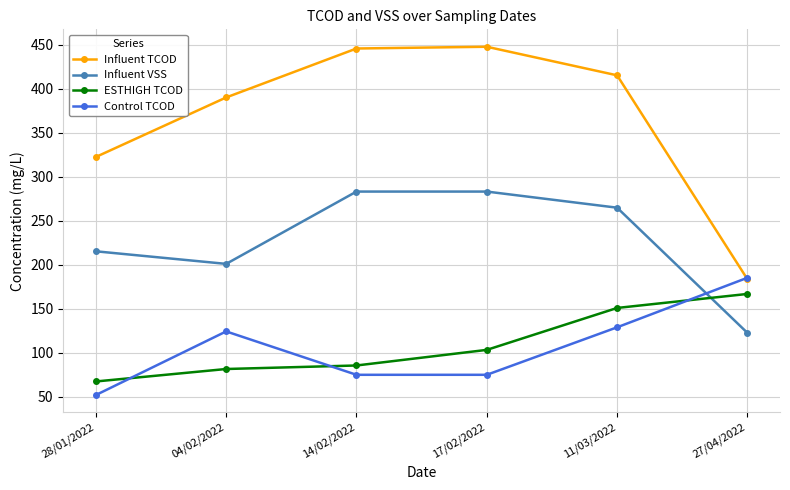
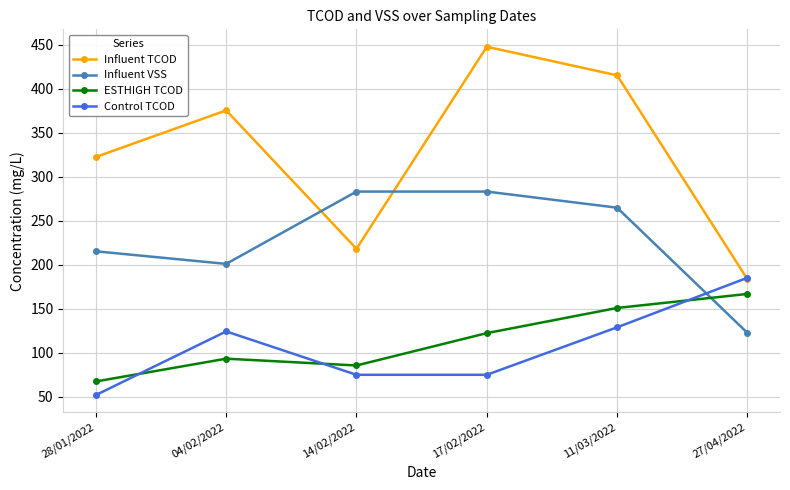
  {
    "Influent TCOD": {
      "28/01/2022": 320,
-     "04/02/2022": 390,
-     "14/02/2022": 450,
+     "04/02/2022": 380,
+     "14/02/2022": 220,
      "17/02/2022": 450,
      "11/03/2022": 420
    },
    "ESTHIGH TCOD": {
      "28/01/2022": 70,
-     "04/02/2022": 80,
+     "04/02/2022": 90,
      "14/02/2022": 90,
-     "17/02/2022": 100,
+     "17/02/2022": 120,
      "11/03/2022": 150,
      "27/04/2022": 170
    }
  }
